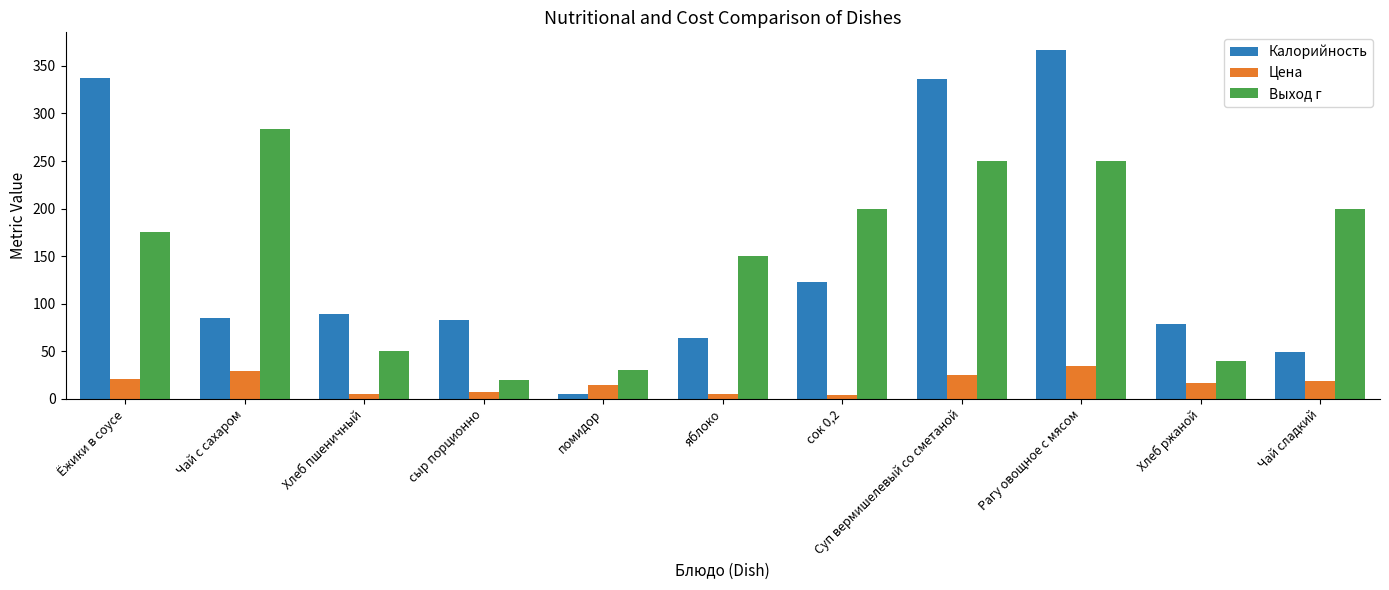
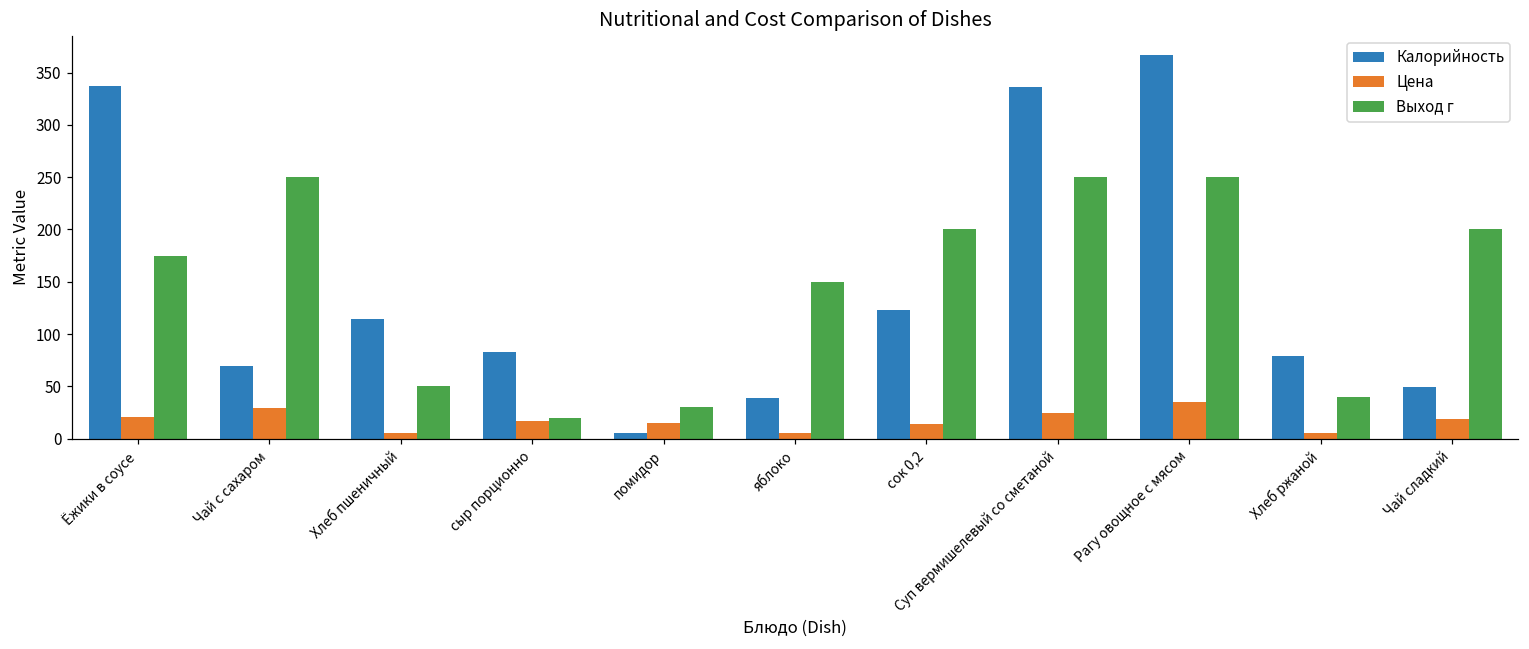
  {
    "Калорийность": {
      "Ёжики в соусе": 340,
-     "Чай с сахаром": 90,
-     "Хлеб пшеничный": 90,
+     "Чай с сахаром": 70,
+     "Хлеб пшеничный": 110,
      "сыр порционно": 80,
      "помидор": 10,
-     "яблоко": 60,
+     "яблоко": 40,
      "сок 0,2": 120,
      "Суп вермишелевый со сметаной": 340,
      "Рагу овощное с мясом": 370,
      "Хлеб ржаной": 80,
      "Чай сладкий": 50
    },
    "Цена": {
      "Ёжики в соусе": 20,
      "Чай с сахаром": 30,
      "Хлеб пшеничный": 10,
-     "сыр порционно": 10,
+     "сыр порционно": 20,
      "помидор": 20,
      "яблоко": 10,
-     "сок 0,2": 0,
+     "сок 0,2": 10,
      "Суп вермишелевый со сметаной": 30,
      "Рагу овощное с мясом": 40,
-     "Хлеб ржаной": 20,
+     "Хлеб ржаной": 10,
      "Чай сладкий": 20
    },
    "Выход г": {
      "Ёжики в соусе": 180,
-     "Чай с сахаром": 280,
+     "Чай с сахаром": 250,
      "Хлеб пшеничный": 50,
      "сыр порционно": 20,
      "помидор": 30,
      "яблоко": 150,
      "сок 0,2": 200,
      "Суп вермишелевый со сметаной": 250,
      "Рагу овощное с мясом": 250,
      "Хлеб ржаной": 40,
      "Чай сладкий": 200
    }
  }
